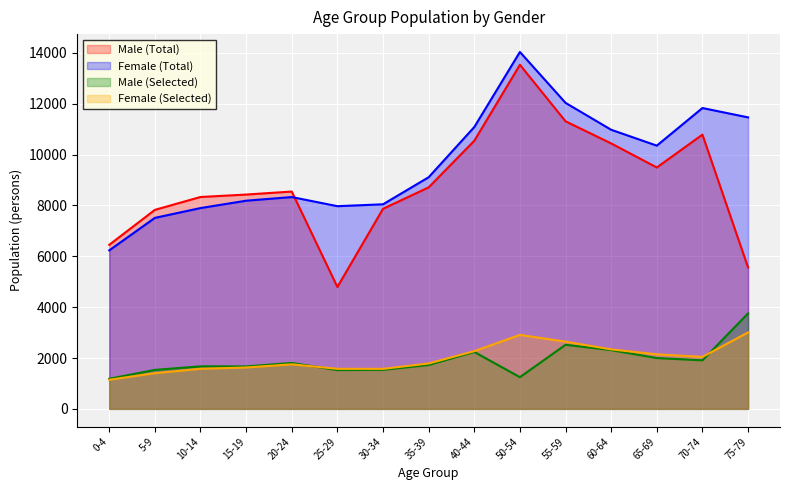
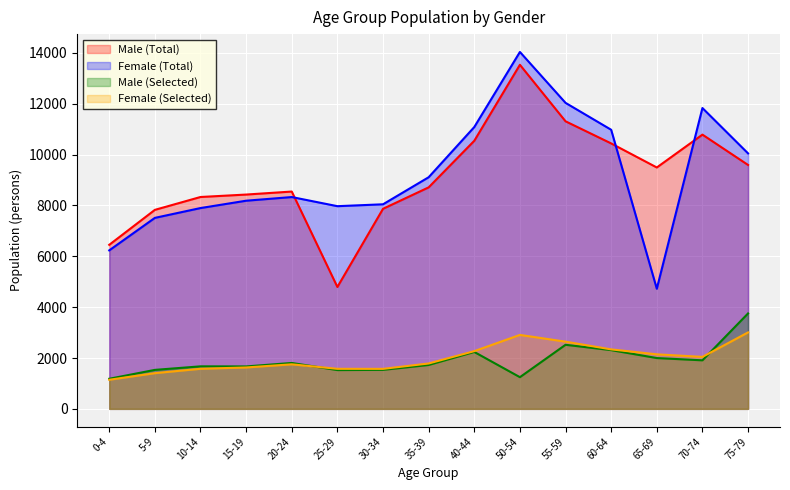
  {
    "Male (Total)": {
      "0-4": 6500,
      "5-9": 7800,
      "10-14": 8300,
      "15-19": 8400,
      "20-24": 8500,
      "25-29": 4800,
      "30-34": 7900,
      "35-39": 8700,
      "40-44": 10500,
      "50-54": 13500,
      "55-59": 11300,
      "60-64": 10400,
      "65-69": 9500,
      "70-74": 10800,
-     "75-79": 5600
+     "75-79": 9600
    },
    "Female (Total)": {
      "0-4": 6200,
      "5-9": 7500,
      "10-14": 7900,
      "15-19": 8200,
      "20-24": 8300,
      "25-29": 8000,
      "30-34": 8000,
      "35-39": 9100,
      "40-44": 11100,
      "50-54": 14000,
      "55-59": 12000,
      "60-64": 11000,
-     "65-69": 10400,
+     "65-69": 4700,
      "70-74": 11800,
-     "75-79": 11500
+     "75-79": 10000
    },
    "Male (Selected)": {
      "5-9": 1500,
      "50-54": 1200,
      "55-59": 2500,
      "65-69": 2000,
      "70-74": 1900,
      "75-79": 3800
    },
    "Female (Selected)": {
      "5-9": 1400,
      "50-54": 2900,
      "55-59": 2600,
      "65-69": 2100,
      "70-74": 2000,
      "75-79": 3000
    }
  }
